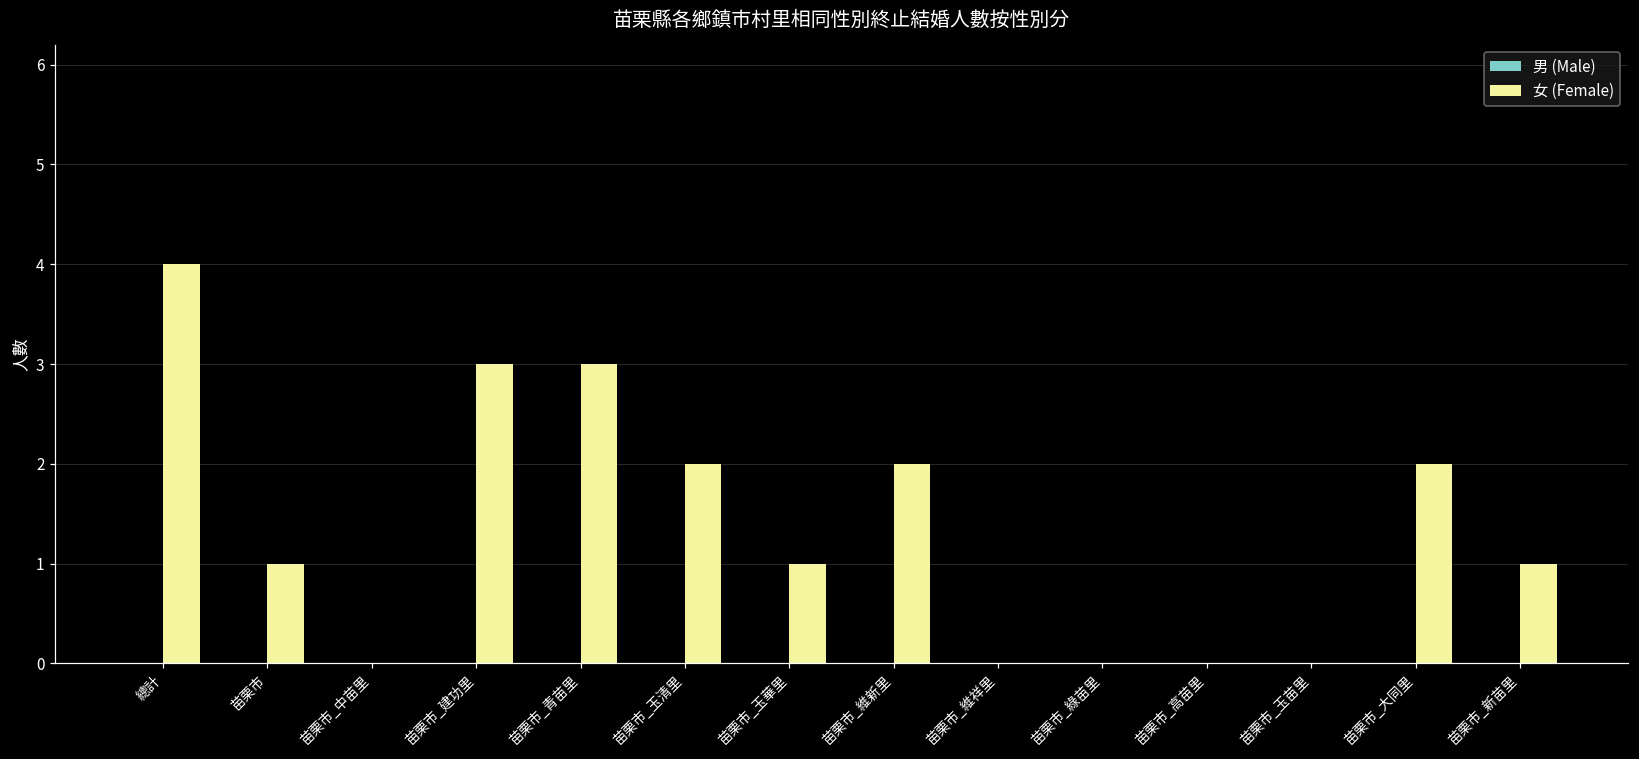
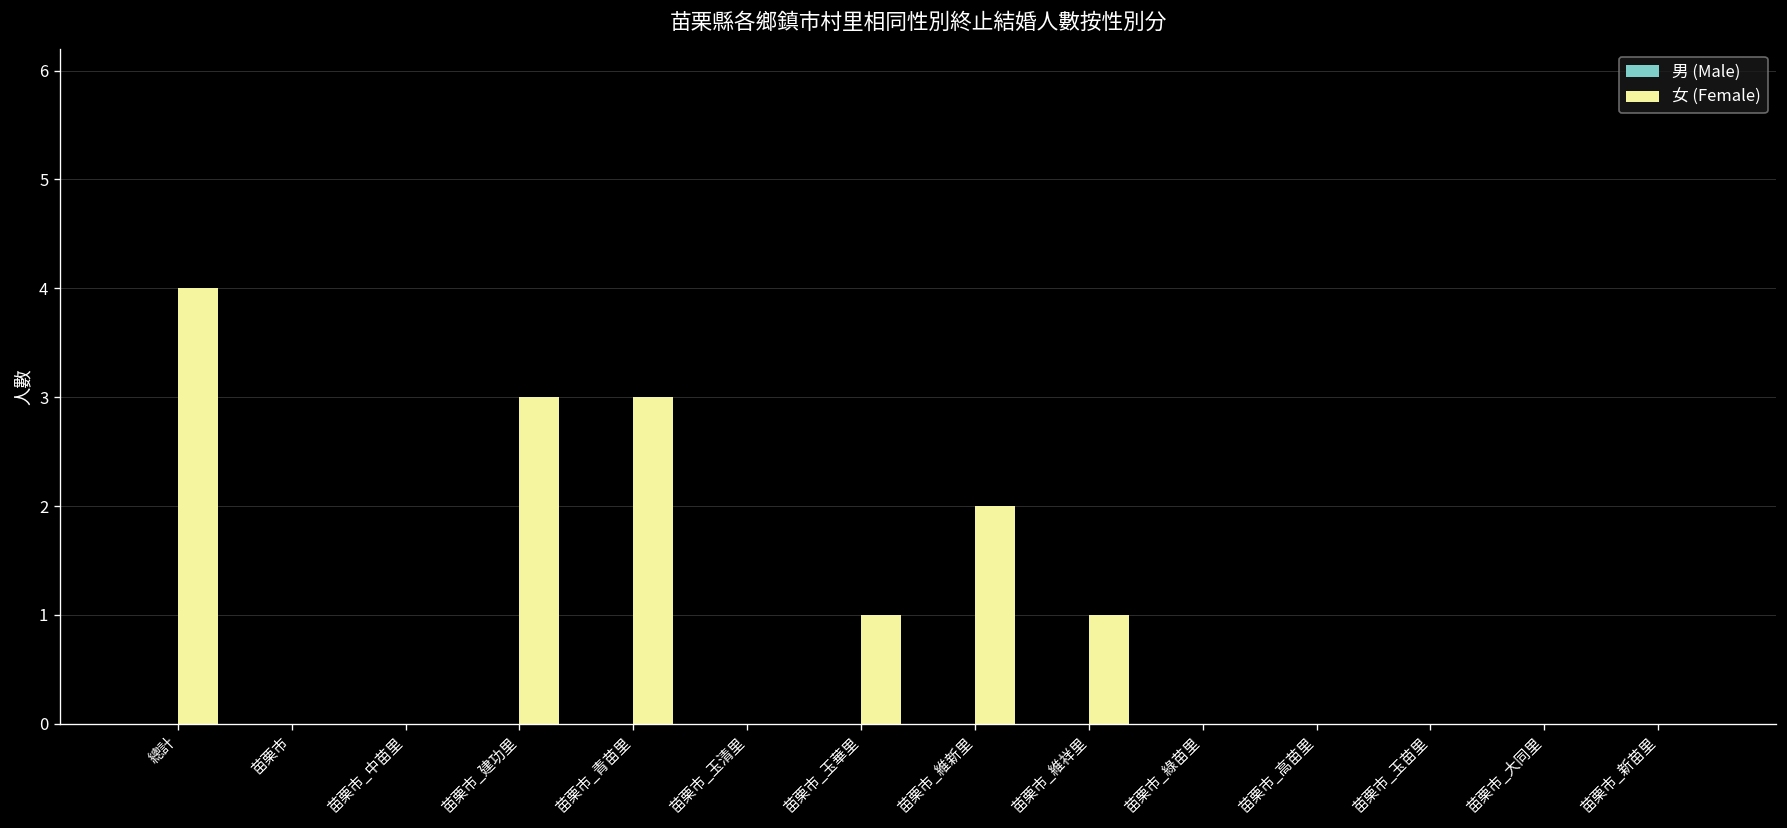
  {
    "男 (Male)": {
      "總計": 0,
      "苗栗市": 0,
      "苗栗市_中苗里": 0,
      "苗栗市_建功里": 0,
      "苗栗市_青苗里": 0,
      "苗栗市_玉清里": 0,
      "苗栗市_玉華里": 0,
      "苗栗市_維新里": 0,
      "苗栗市_維祥里": 0,
      "苗栗市_綠苗里": 0,
      "苗栗市_高苗里": 0,
      "苗栗市_玉苗里": 0,
      "苗栗市_大同里": 0,
      "苗栗市_新苗里": 0
    },
    "女 (Female)": {
      "總計": 4,
-     "苗栗市": 1,
+     "苗栗市": 0,
      "苗栗市_中苗里": 0,
      "苗栗市_建功里": 3,
      "苗栗市_青苗里": 3,
-     "苗栗市_玉清里": 2,
+     "苗栗市_玉清里": 0,
      "苗栗市_玉華里": 1,
      "苗栗市_維新里": 2,
-     "苗栗市_維祥里": 0,
+     "苗栗市_維祥里": 1,
      "苗栗市_綠苗里": 0,
      "苗栗市_高苗里": 0,
      "苗栗市_玉苗里": 0,
-     "苗栗市_大同里": 2,
-     "苗栗市_新苗里": 1
+     "苗栗市_大同里": 0,
+     "苗栗市_新苗里": 0
    }
  }
